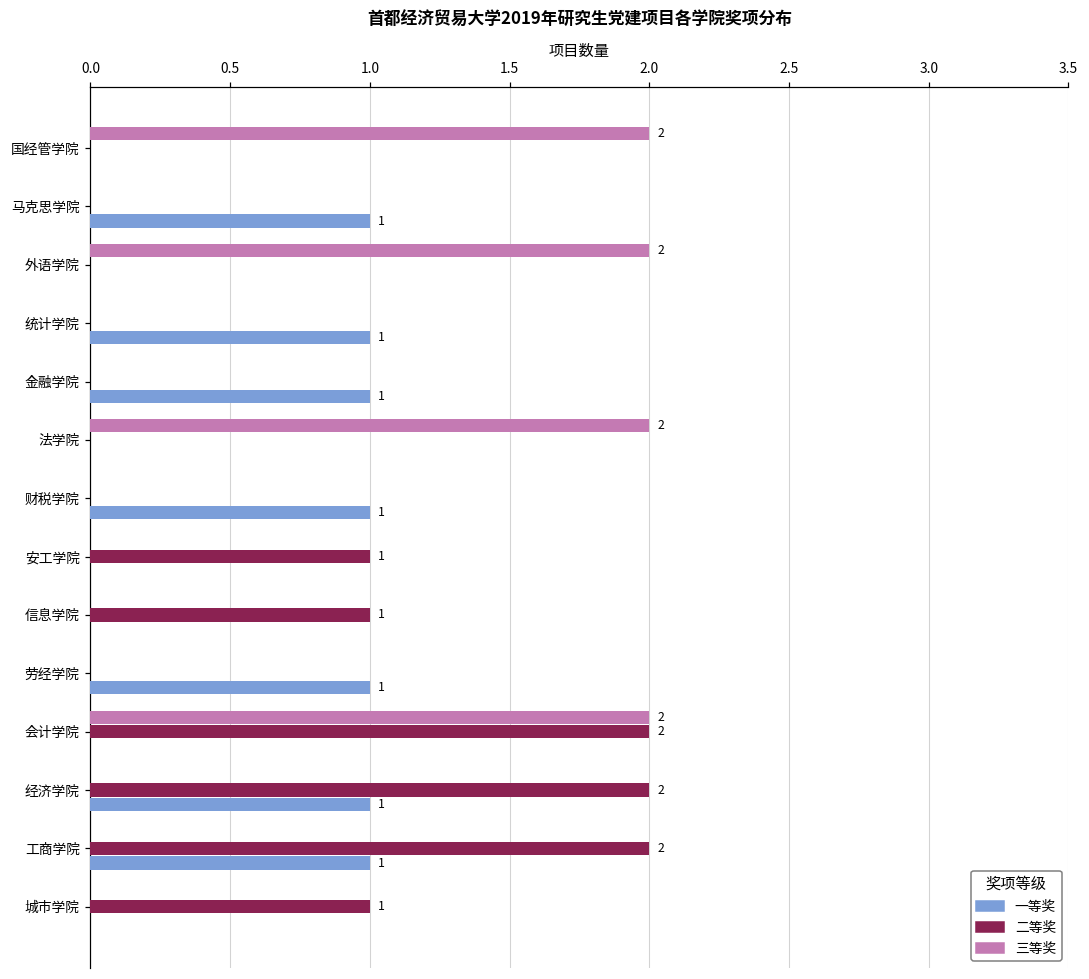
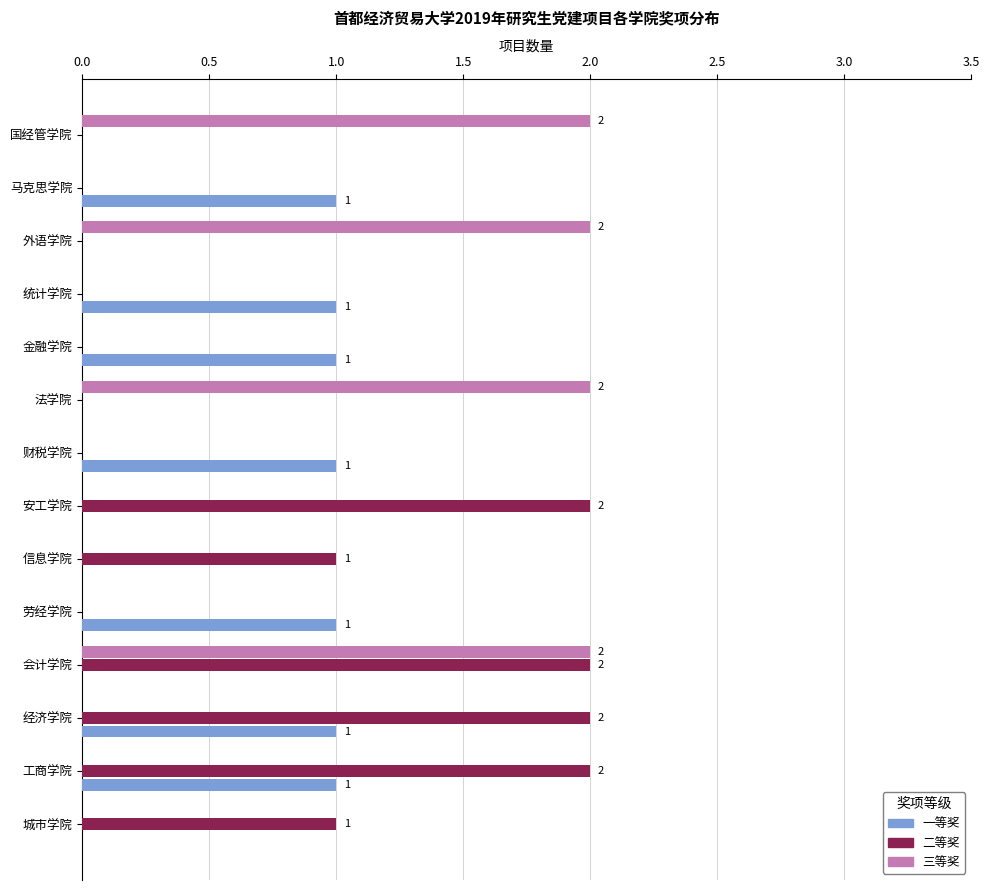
  {
    "一等奖": {
      "马克思学院": 1,
      "统计学院": 1,
      "金融学院": 1,
      "财税学院": 1,
      "劳经学院": 1,
      "经济学院": 1,
      "工商学院": 1
    },
    "二等奖": {
-     "安工学院": 1,
+     "安工学院": 2,
      "信息学院": 1,
      "会计学院": 2,
      "经济学院": 2,
      "工商学院": 2,
      "城市学院": 1
    },
    "三等奖": {
      "国经管学院": 2,
      "外语学院": 2,
      "法学院": 2,
      "会计学院": 2
    }
  }
